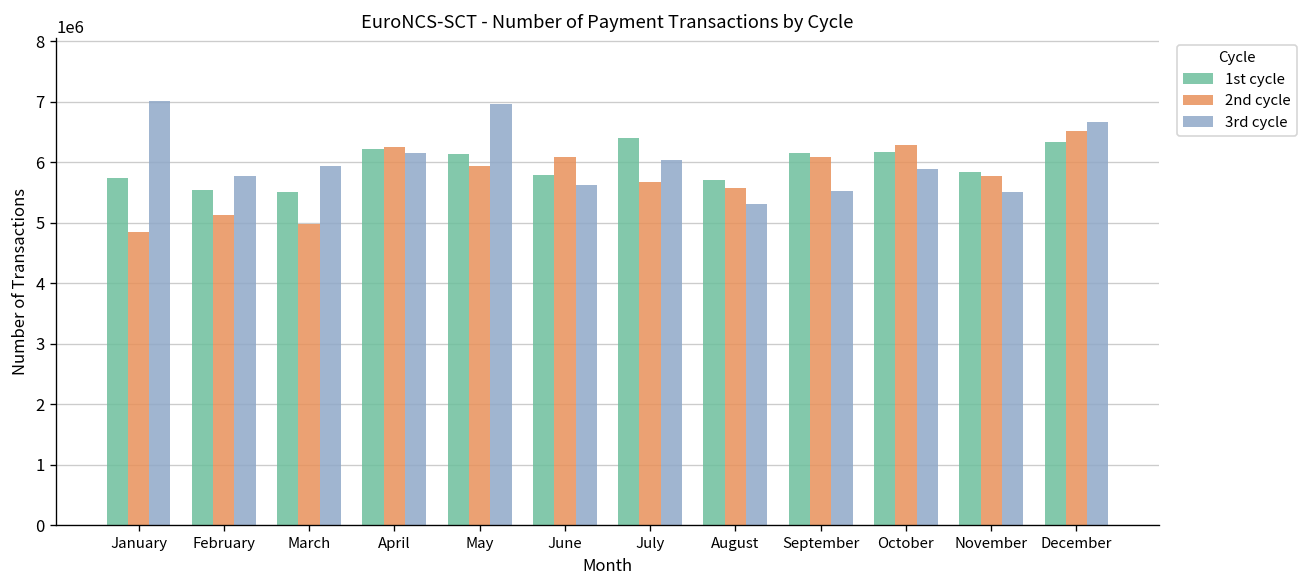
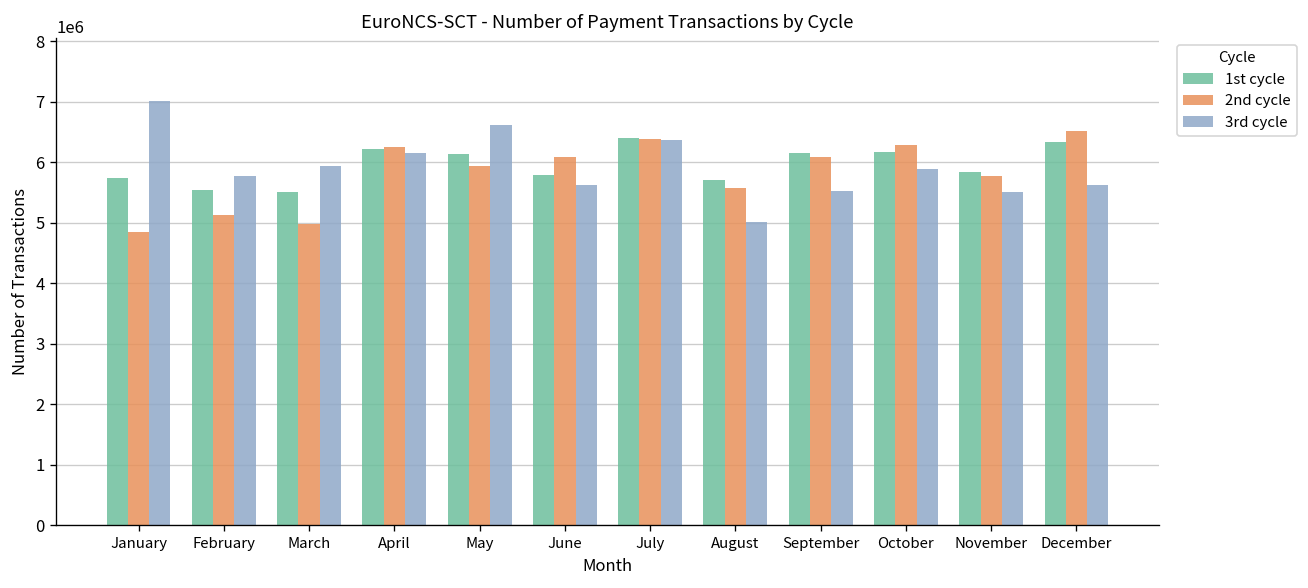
  {
    "1st cycle": {
      "January": 5700000,
      "February": 5500000,
      "March": 5500000,
      "April": 6200000,
      "May": 6100000,
      "June": 5800000,
      "July": 6400000,
      "August": 5700000,
      "September": 6100000,
      "October": 6200000,
      "November": 5800000,
      "December": 6300000
    },
    "2nd cycle": {
      "January": 4800000,
      "February": 5100000,
      "March": 5000000,
      "April": 6300000,
      "May": 5900000,
      "June": 6100000,
-     "July": 5700000,
+     "July": 6400000,
      "August": 5600000,
      "September": 6100000,
      "October": 6300000,
      "November": 5800000,
      "December": 6500000
    },
    "3rd cycle": {
      "January": 7000000,
      "February": 5800000,
      "March": 5900000,
      "April": 6200000,
-     "May": 7000000,
+     "May": 6600000,
      "June": 5600000,
-     "July": 6000000,
-     "August": 5300000,
+     "July": 6400000,
+     "August": 5000000,
      "September": 5500000,
      "October": 5900000,
      "November": 5500000,
-     "December": 6700000
+     "December": 5600000
    }
  }
